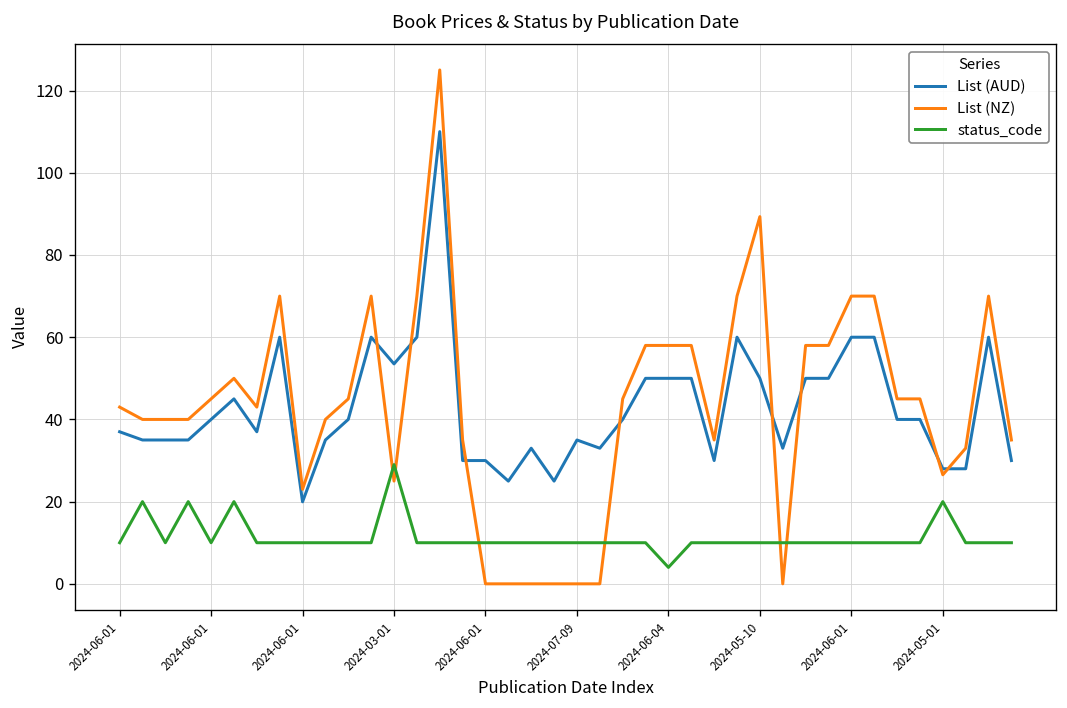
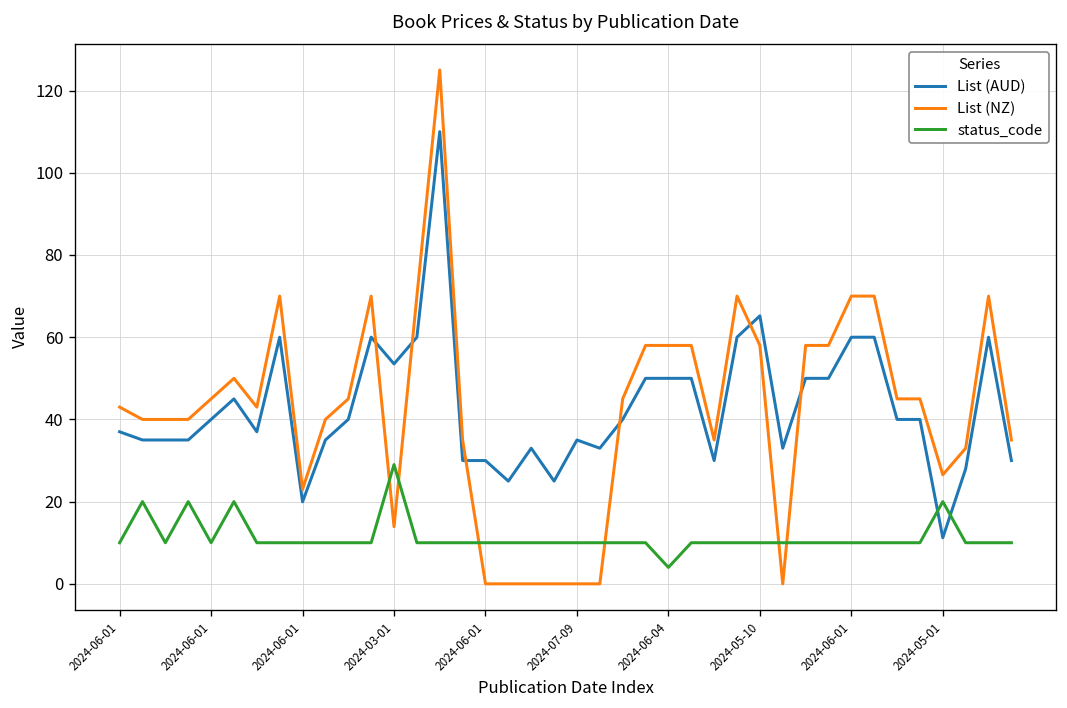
  {
    "List (AUD)": {
      "2024-03-01": 54,
      "2024-06-04": 50,
-     "2024-05-10": 50,
-     "2024-05-01": 28
+     "2024-05-10": 65,
+     "2024-05-01": 11
    },
    "List (NZ)": {
-     "2024-03-01": 25,
+     "2024-03-01": 14,
      "2024-06-04": 58,
-     "2024-05-10": 89,
+     "2024-05-10": 58,
      "2024-05-01": 27
    },
    "status_code": {
      "2024-03-01": 29,
      "2024-06-04": 4,
      "2024-05-10": 10,
      "2024-05-01": 20
    }
  }
